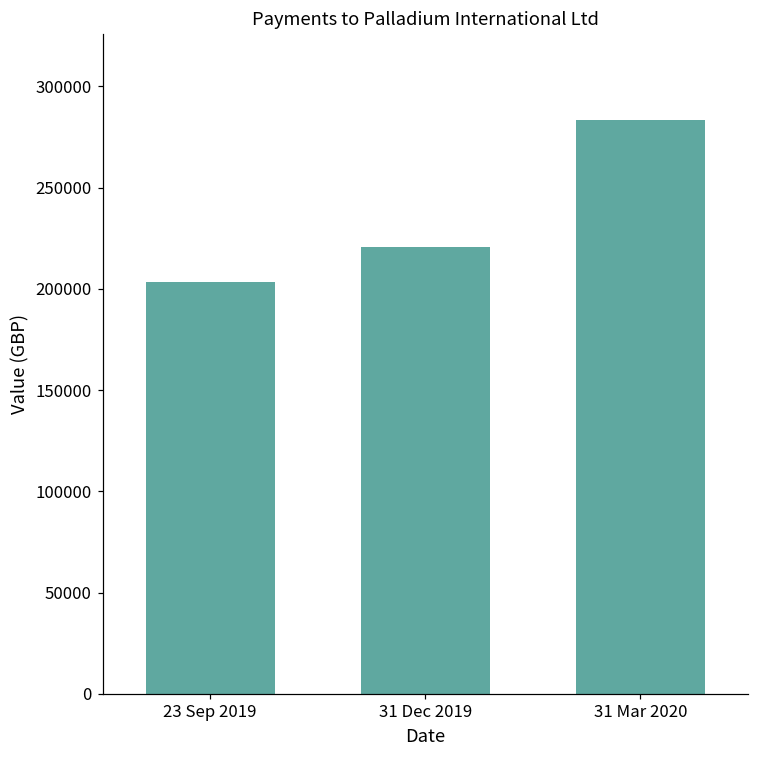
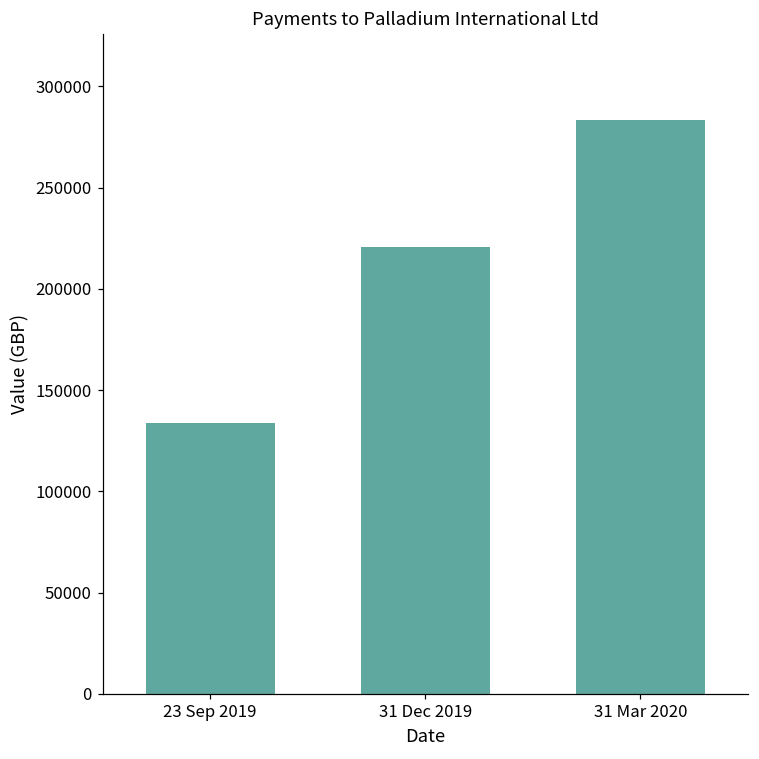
  {
-   "23 Sep 2019": 203000,
+   "23 Sep 2019": 134000,
    "31 Dec 2019": 221000,
    "31 Mar 2020": 283000
  }
